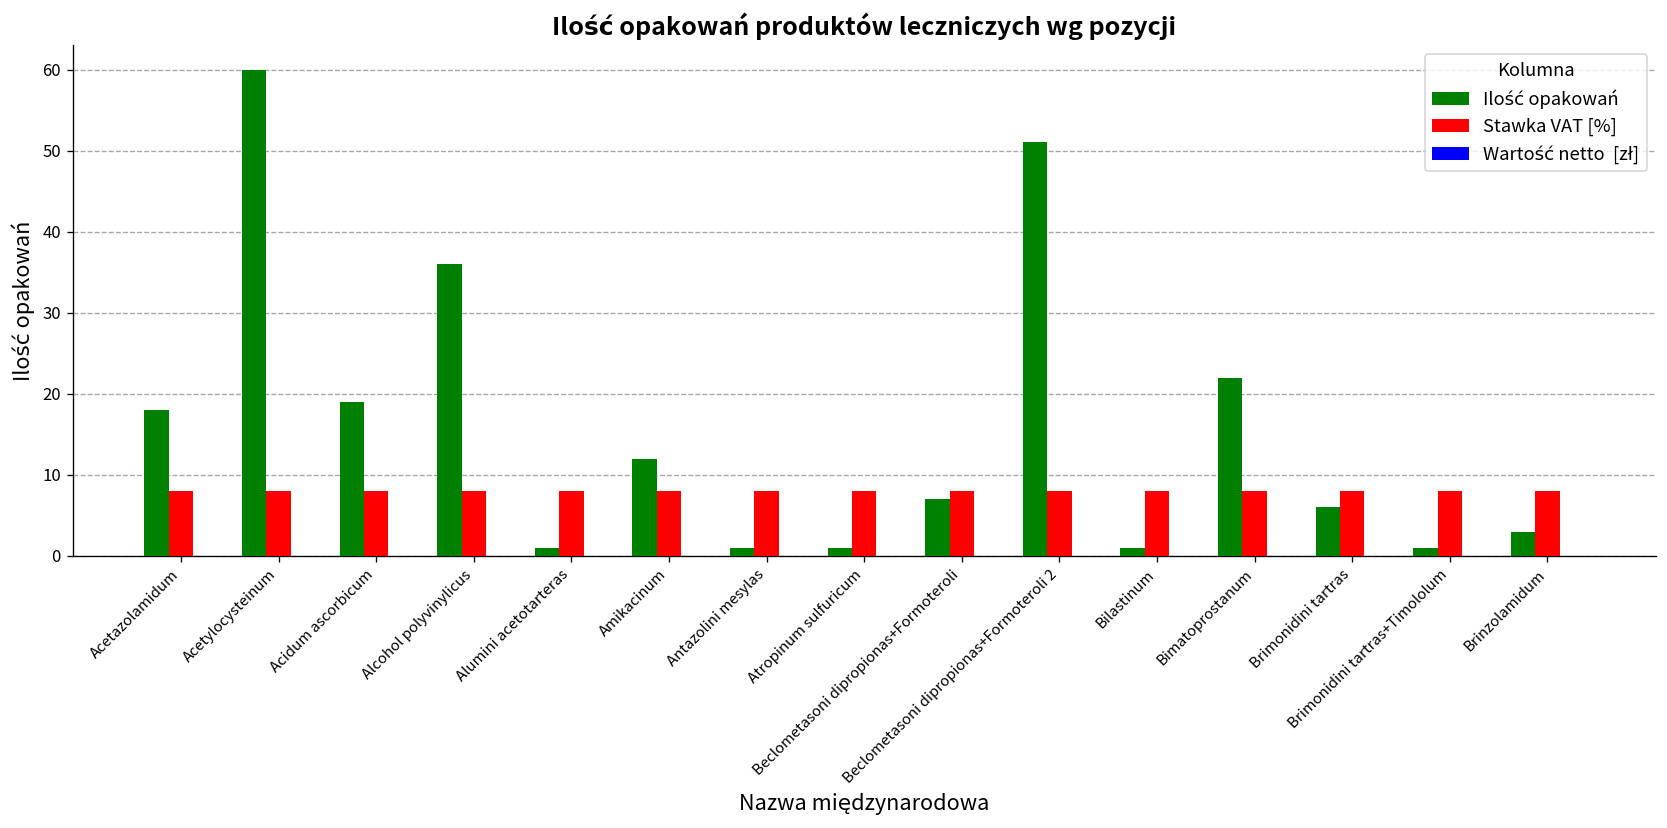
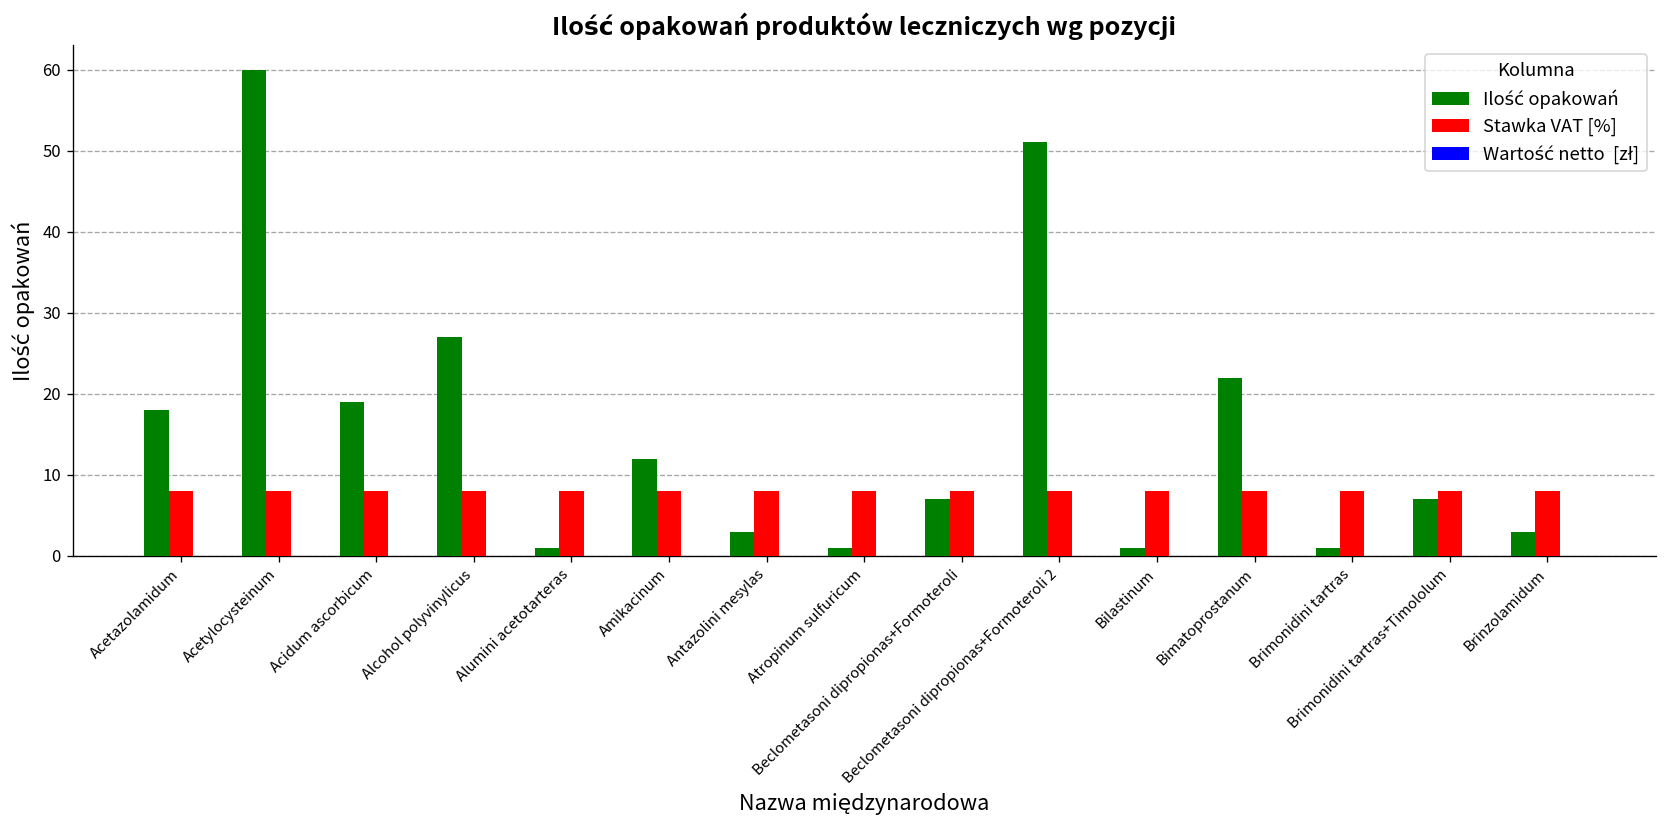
  {
    "Ilość opakowań": {
      "Acetazolamidum": 18,
      "Acetylocysteinum": 60,
      "Acidum ascorbicum": 19,
-     "Alcohol polyvinylicus": 36,
+     "Alcohol polyvinylicus": 27,
      "Alumini acetotarteras": 1,
      "Amikacinum": 12,
-     "Antazolini mesylas": 1,
+     "Antazolini mesylas": 3,
      "Atropinum sulfuricum": 1,
      "Beclometasoni dipropionas+Formoteroli": 7,
      "Beclometasoni dipropionas+Formoteroli 2": 51,
      "Bilastinum": 1,
      "Bimatoprostanum": 22,
-     "Brimonidini tartras": 6,
-     "Brimonidini tartras+Timololum": 1,
+     "Brimonidini tartras": 1,
+     "Brimonidini tartras+Timololum": 7,
      "Brinzolamidum": 3
    },
    "Stawka VAT [%]": {
      "Acetazolamidum": 8,
      "Acetylocysteinum": 8,
      "Acidum ascorbicum": 8,
      "Alcohol polyvinylicus": 8,
      "Alumini acetotarteras": 8,
      "Amikacinum": 8,
      "Antazolini mesylas": 8,
      "Atropinum sulfuricum": 8,
      "Beclometasoni dipropionas+Formoteroli": 8,
      "Beclometasoni dipropionas+Formoteroli 2": 8,
      "Bilastinum": 8,
      "Bimatoprostanum": 8,
      "Brimonidini tartras": 8,
      "Brimonidini tartras+Timololum": 8,
      "Brinzolamidum": 8
    },
    "Wartość netto [zł]": {
      "Acetazolamidum": 0,
      "Acetylocysteinum": 0,
      "Acidum ascorbicum": 0,
      "Alcohol polyvinylicus": 0,
      "Alumini acetotarteras": 0,
      "Amikacinum": 0,
      "Antazolini mesylas": 0,
      "Atropinum sulfuricum": 0,
      "Beclometasoni dipropionas+Formoteroli": 0,
      "Beclometasoni dipropionas+Formoteroli 2": 0,
      "Bilastinum": 0,
      "Bimatoprostanum": 0,
      "Brimonidini tartras": 0,
      "Brimonidini tartras+Timololum": 0,
      "Brinzolamidum": 0
    }
  }
